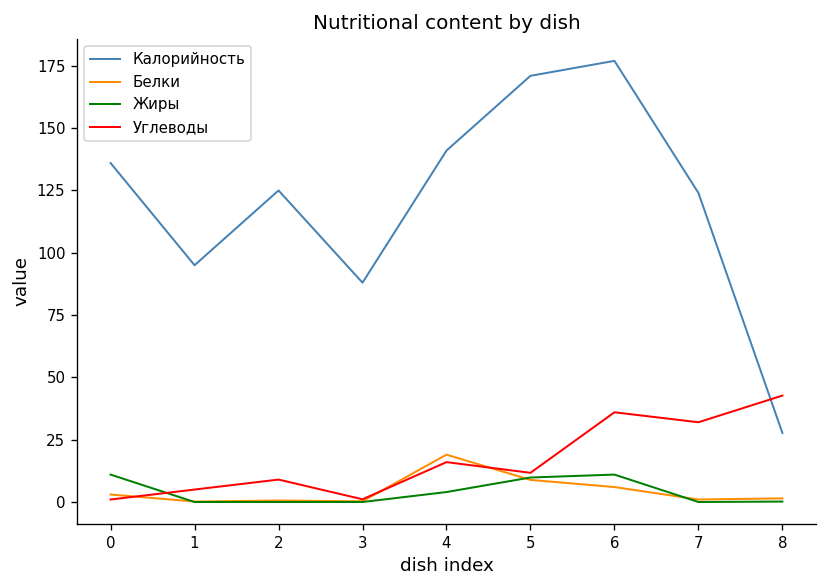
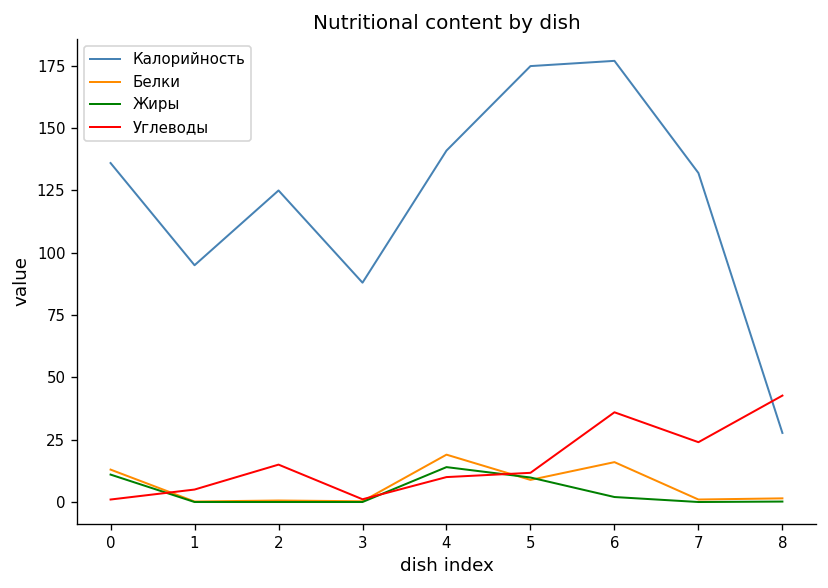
  {
    "Калорийность": {
      "0": 136,
      "1": 95,
      "2": 125,
      "3": 88,
      "4": 141,
-     "5": 171,
+     "5": 175,
      "6": 177,
-     "7": 124,
+     "7": 132,
      "8": 28
    },
    "Белки": {
-     "0": 3,
+     "0": 13,
      "4": 19,
-     "6": 6,
+     "6": 16,
      "8": 1
    },
    "Жиры": {
      "0": 11,
-     "4": 4,
-     "6": 11,
+     "4": 14,
+     "6": 2,
      "8": 0
    },
    "Углеводы": {
      "0": 1,
      "1": 5,
-     "2": 9,
-     "4": 16,
+     "2": 15,
+     "4": 10,
      "5": 12,
      "6": 36,
-     "7": 32,
+     "7": 24,
      "8": 43
    }
  }
